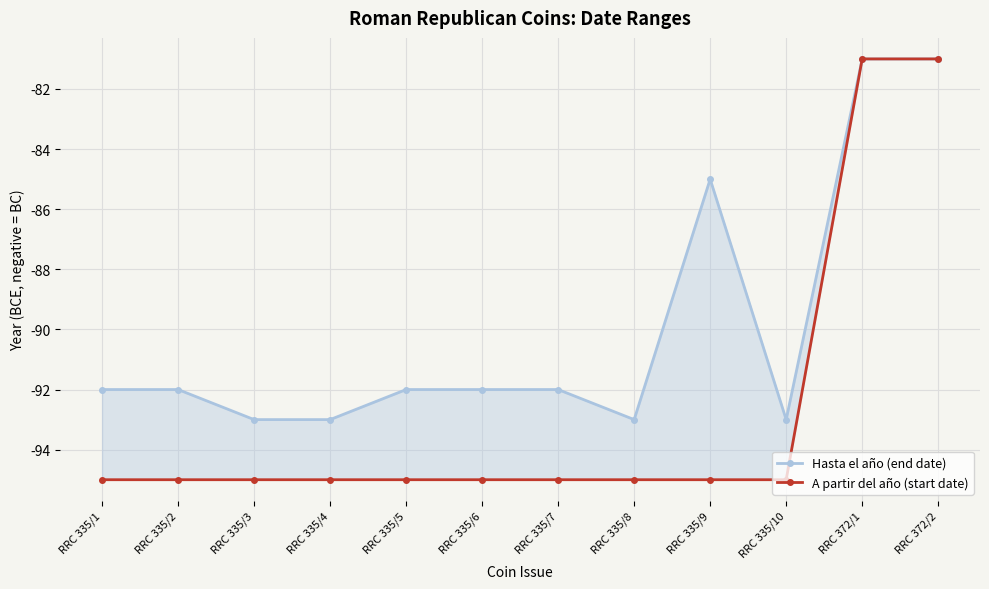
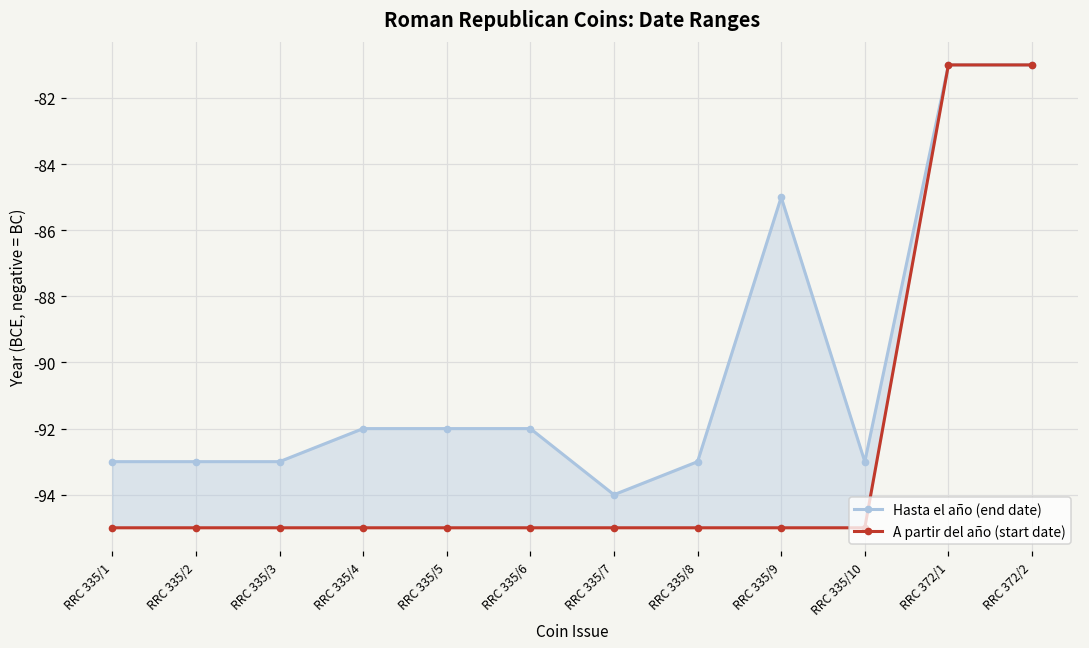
  {
    "Hasta el año (end date)": {
-     "RRC 335/1": -92,
-     "RRC 335/2": -92,
+     "RRC 335/1": -93,
+     "RRC 335/2": -93,
      "RRC 335/3": -93,
-     "RRC 335/4": -93,
+     "RRC 335/4": -92,
      "RRC 335/5": -92,
      "RRC 335/6": -92,
-     "RRC 335/7": -92,
+     "RRC 335/7": -94,
      "RRC 335/8": -93,
      "RRC 335/9": -85,
      "RRC 335/10": -93
    },
    "A partir del año (start date)": {
      "RRC 335/1": -95,
      "RRC 335/2": -95,
      "RRC 335/3": -95,
      "RRC 335/4": -95,
      "RRC 335/5": -95,
      "RRC 335/6": -95,
      "RRC 335/7": -95,
      "RRC 335/8": -95,
      "RRC 335/9": -95
    }
  }
